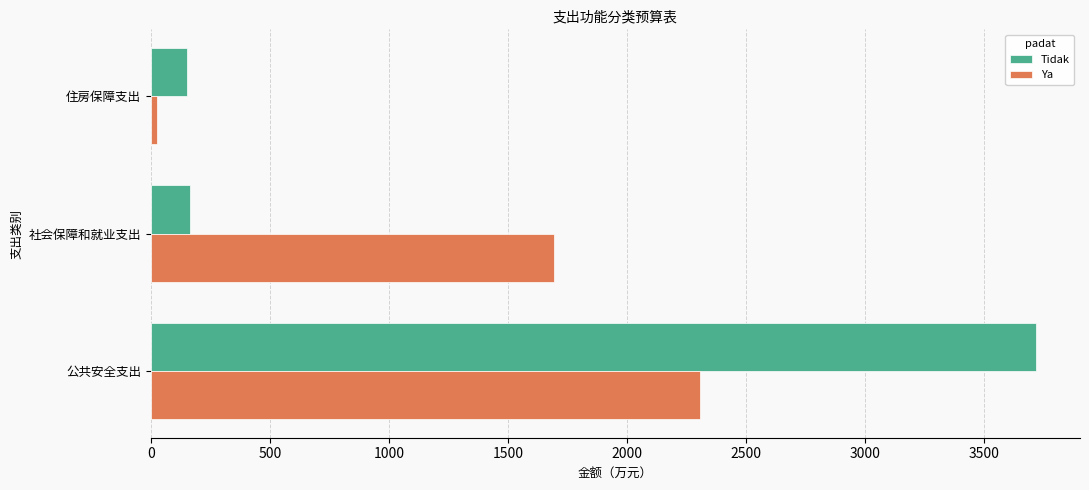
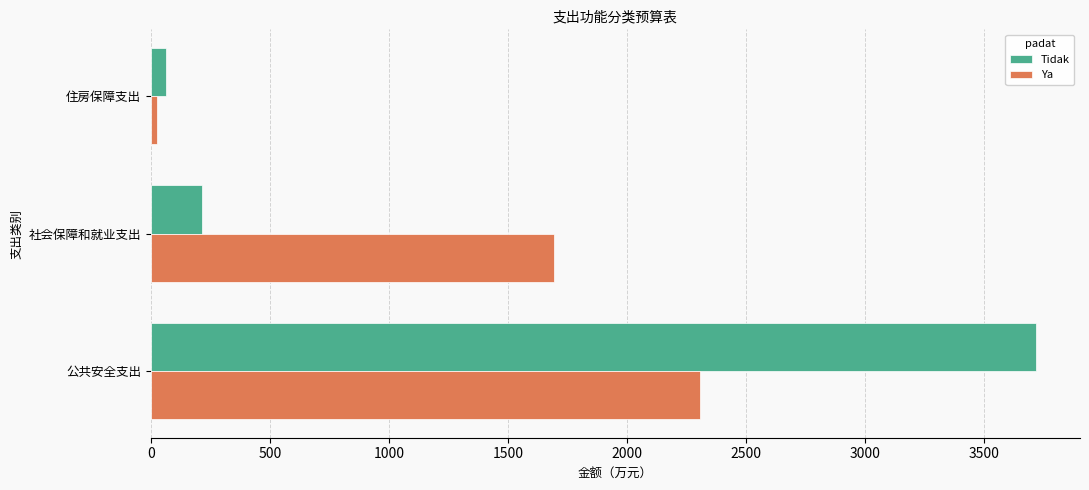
  {
    "Tidak": {
-     "住房保障支出": 150,
-     "社会保障和就业支出": 160,
+     "住房保障支出": 60,
+     "社会保障和就业支出": 220,
      "公共安全支出": 3720
    },
    "Ya": {
      "住房保障支出": 30,
      "社会保障和就业支出": 1690,
      "公共安全支出": 2300
    }
  }
